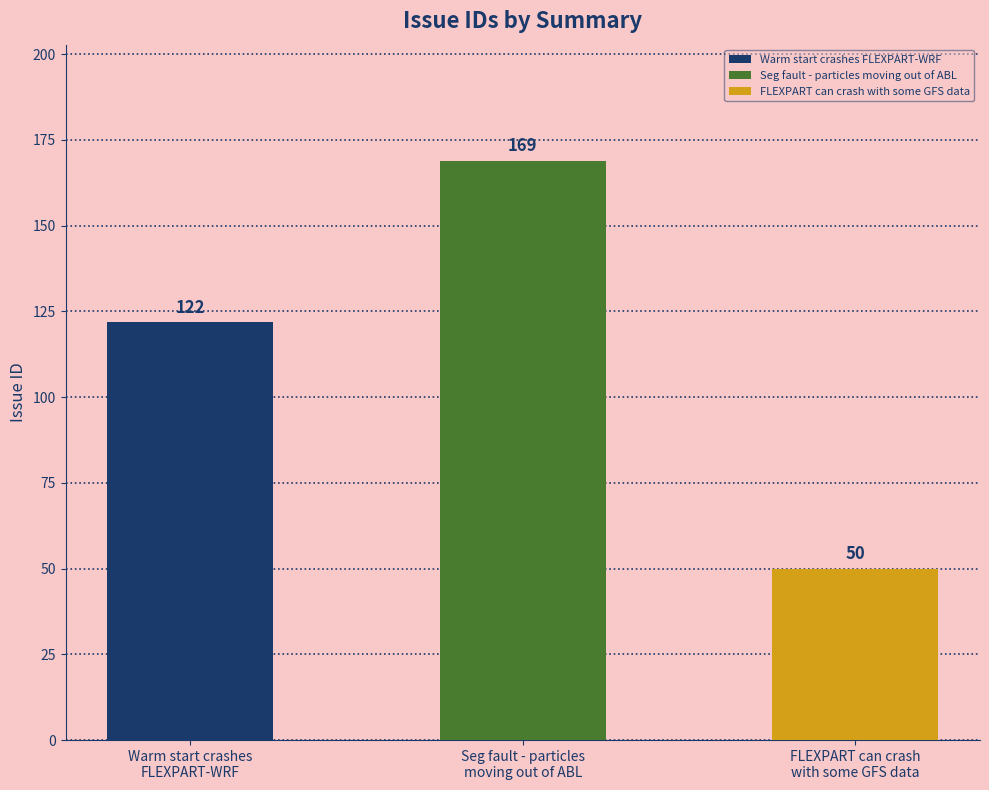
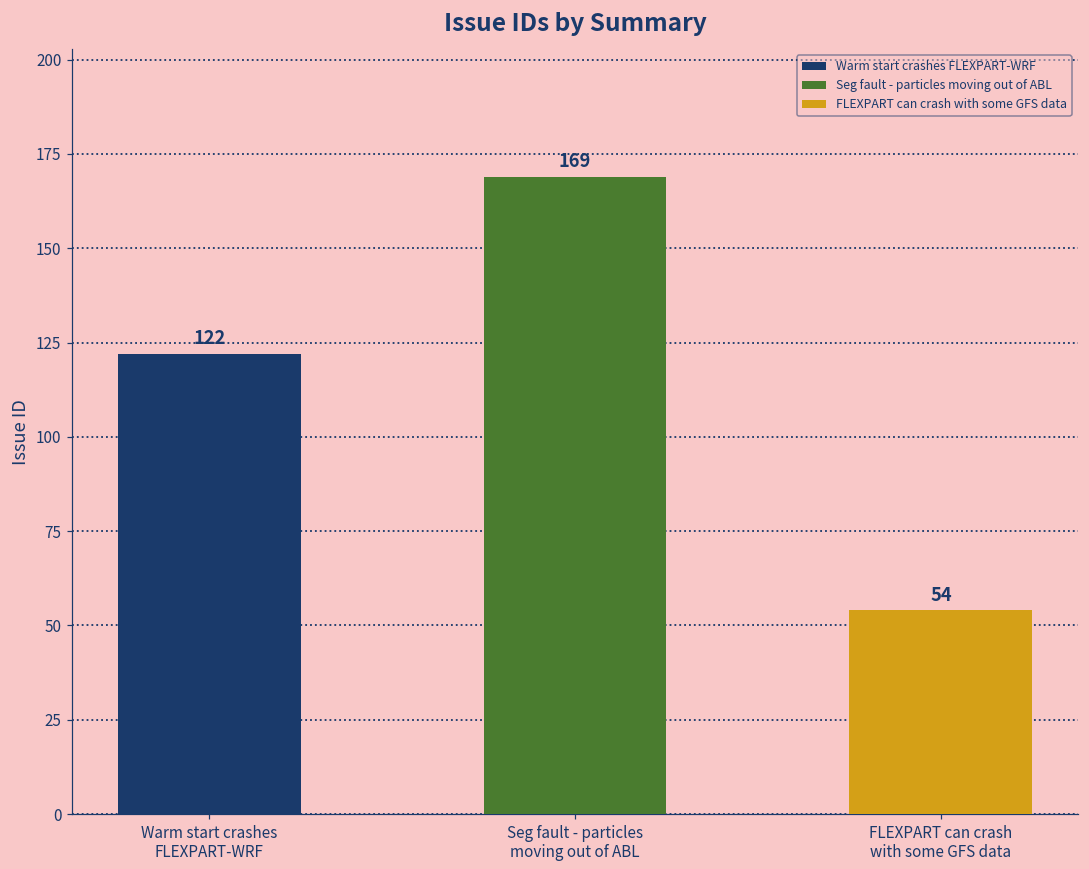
  {
    "Warm start crashes FLEXPART-WRF": 122,
    "Seg fault - particles moving out of ABL": 169,
-   "FLEXPART can crash with some GFS data": 50
+   "FLEXPART can crash with some GFS data": 54
  }
